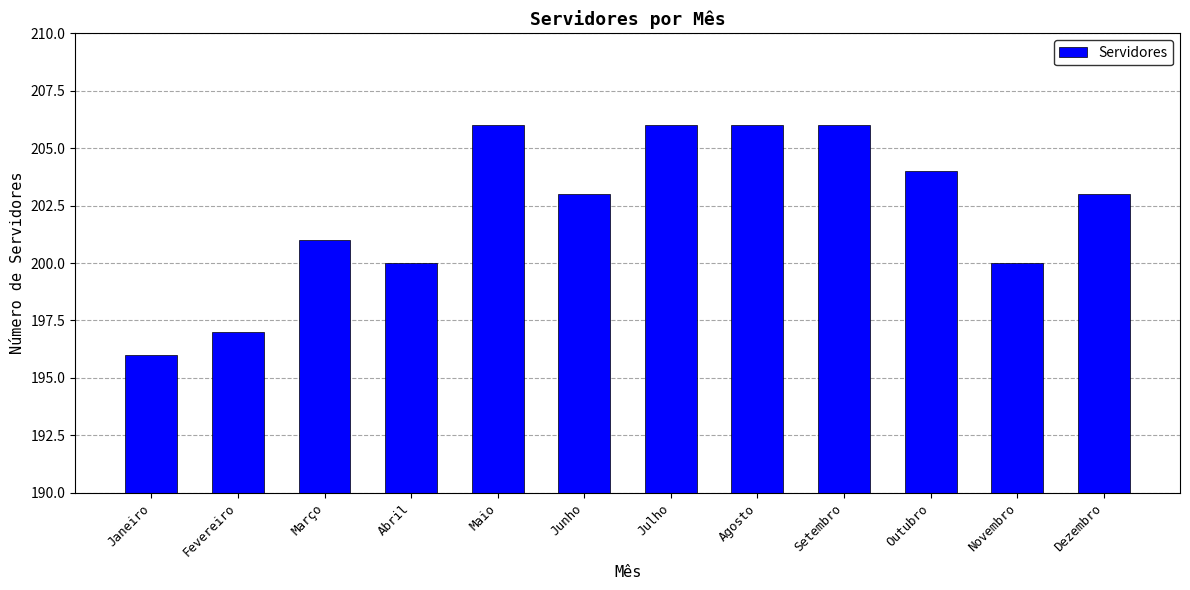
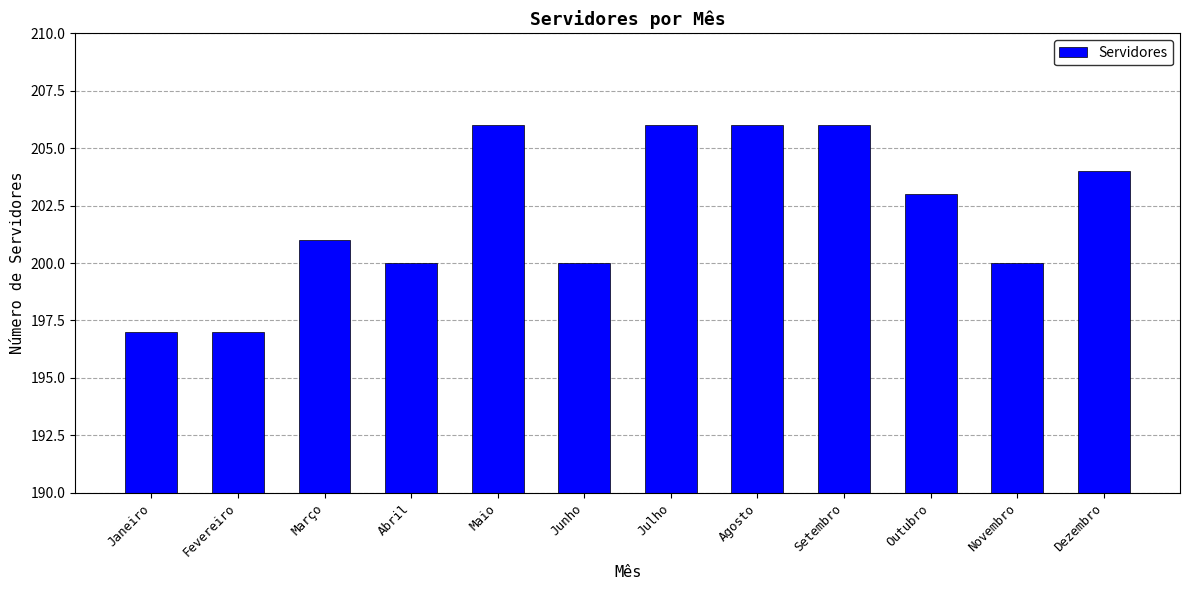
  {
-   "Janeiro": 196,
+   "Janeiro": 197,
    "Fevereiro": 197,
    "Março": 201,
    "Abril": 200,
    "Maio": 206,
-   "Junho": 203,
+   "Junho": 200,
    "Julho": 206,
    "Agosto": 206,
    "Setembro": 206,
-   "Outubro": 204,
+   "Outubro": 203,
    "Novembro": 200,
-   "Dezembro": 203
+   "Dezembro": 204
  }
